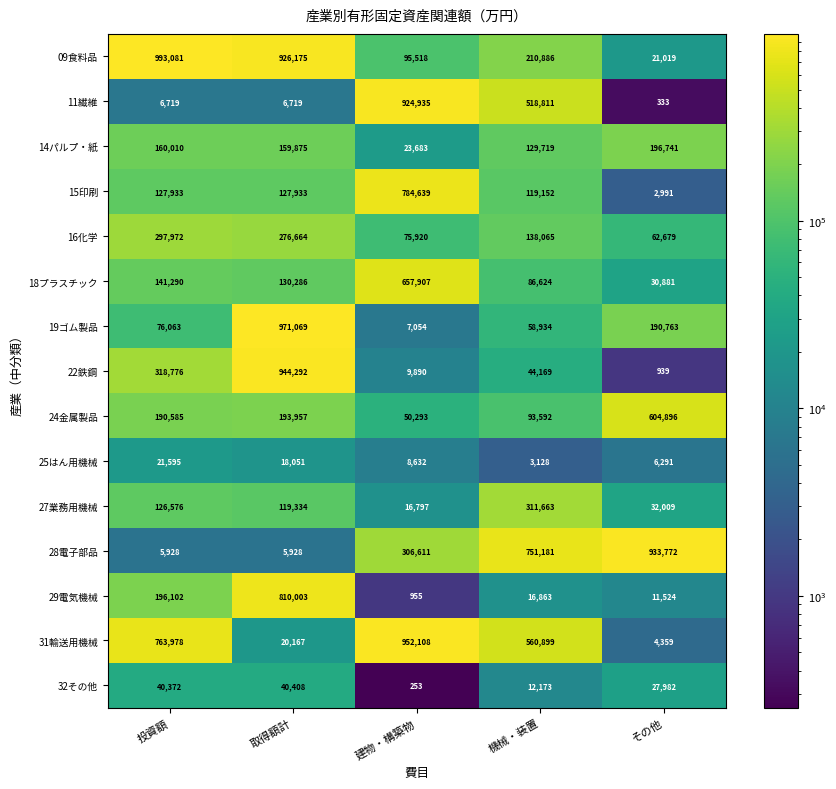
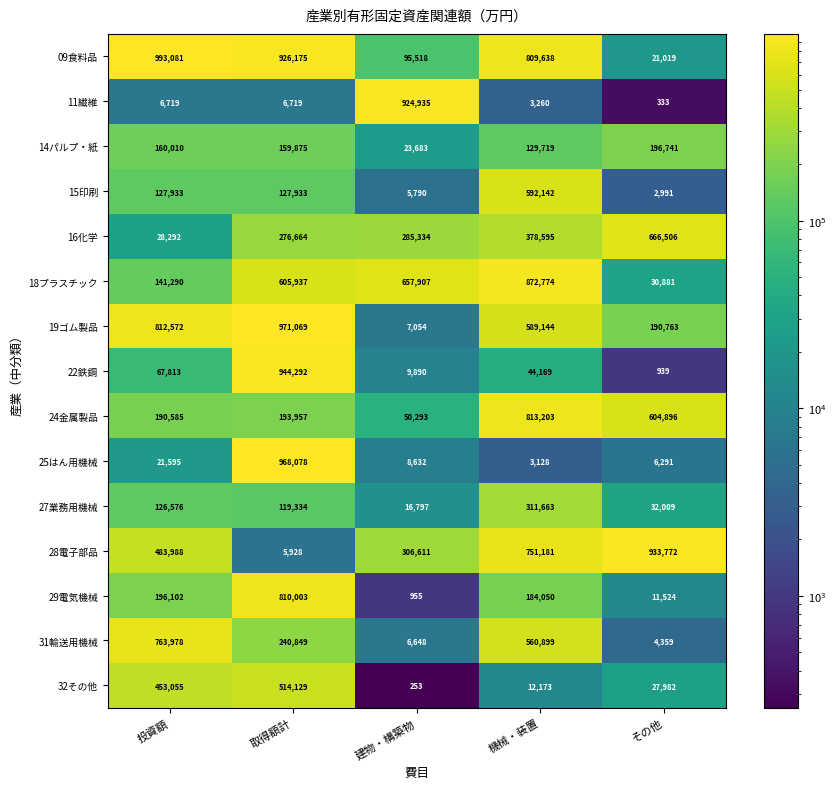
  {
    "09食料品": {
      "投資額": "993,081",
      "取得額計": "926,175",
      "建物・構築物": "95,518",
-     "機械・装置": "210,886",
+     "機械・装置": "809,638",
      "その他": "21,019"
    },
    "11繊維": {
      "投資額": "6,719",
      "取得額計": "6,719",
      "建物・構築物": "924,935",
-     "機械・装置": "518,811",
+     "機械・装置": "3,260",
      "その他": "333"
    },
    "14パルプ・紙": {
      "投資額": "160,010",
      "取得額計": "159,875",
      "建物・構築物": "23,683",
      "機械・装置": "129,719",
      "その他": "196,741"
    },
    "15印刷": {
      "投資額": "127,933",
      "取得額計": "127,933",
-     "建物・構築物": "784,639",
-     "機械・装置": "119,152",
+     "建物・構築物": "5,790",
+     "機械・装置": "592,142",
      "その他": "2,991"
    },
    "16化学": {
-     "投資額": "297,972",
+     "投資額": "28,292",
      "取得額計": "276,664",
-     "建物・構築物": "75,920",
-     "機械・装置": "138,065",
-     "その他": "62,679"
+     "建物・構築物": "285,334",
+     "機械・装置": "378,595",
+     "その他": "666,506"
    },
    "18プラスチック": {
      "投資額": "141,290",
-     "取得額計": "130,286",
+     "取得額計": "605,937",
      "建物・構築物": "657,907",
-     "機械・装置": "86,624",
+     "機械・装置": "872,774",
      "その他": "30,881"
    },
    "19ゴム製品": {
-     "投資額": "76,063",
+     "投資額": "812,572",
      "取得額計": "971,069",
      "建物・構築物": "7,054",
-     "機械・装置": "58,934",
+     "機械・装置": "589,144",
      "その他": "190,763"
    },
    "22鉄鋼": {
-     "投資額": "318,776",
+     "投資額": "67,813",
      "取得額計": "944,292",
      "建物・構築物": "9,890",
      "機械・装置": "44,169",
      "その他": "939"
    },
    "24金属製品": {
      "投資額": "190,585",
      "取得額計": "193,957",
      "建物・構築物": "50,293",
-     "機械・装置": "93,592",
+     "機械・装置": "813,203",
      "その他": "604,896"
    },
    "25はん用機械": {
      "投資額": "21,595",
-     "取得額計": "18,051",
+     "取得額計": "968,078",
      "建物・構築物": "8,632",
      "機械・装置": "3,128",
      "その他": "6,291"
    },
    "27業務用機械": {
      "投資額": "126,576",
      "取得額計": "119,334",
      "建物・構築物": "16,797",
      "機械・装置": "311,663",
      "その他": "32,009"
    },
    "28電子部品": {
-     "投資額": "5,928",
+     "投資額": "483,988",
      "取得額計": "5,928",
      "建物・構築物": "306,611",
      "機械・装置": "751,181",
      "その他": "933,772"
    },
    "29電気機械": {
      "投資額": "196,102",
      "取得額計": "810,003",
      "建物・構築物": "955",
-     "機械・装置": "16,863",
+     "機械・装置": "184,050",
      "その他": "11,524"
    },
    "31輸送用機械": {
      "投資額": "763,978",
-     "取得額計": "20,167",
-     "建物・構築物": "952,108",
+     "取得額計": "240,849",
+     "建物・構築物": "6,648",
      "機械・装置": "560,899",
      "その他": "4,359"
    },
    "32その他": {
-     "投資額": "40,372",
-     "取得額計": "40,408",
+     "投資額": "453,055",
+     "取得額計": "514,129",
      "建物・構築物": "253",
      "機械・装置": "12,173",
      "その他": "27,982"
    }
  }
